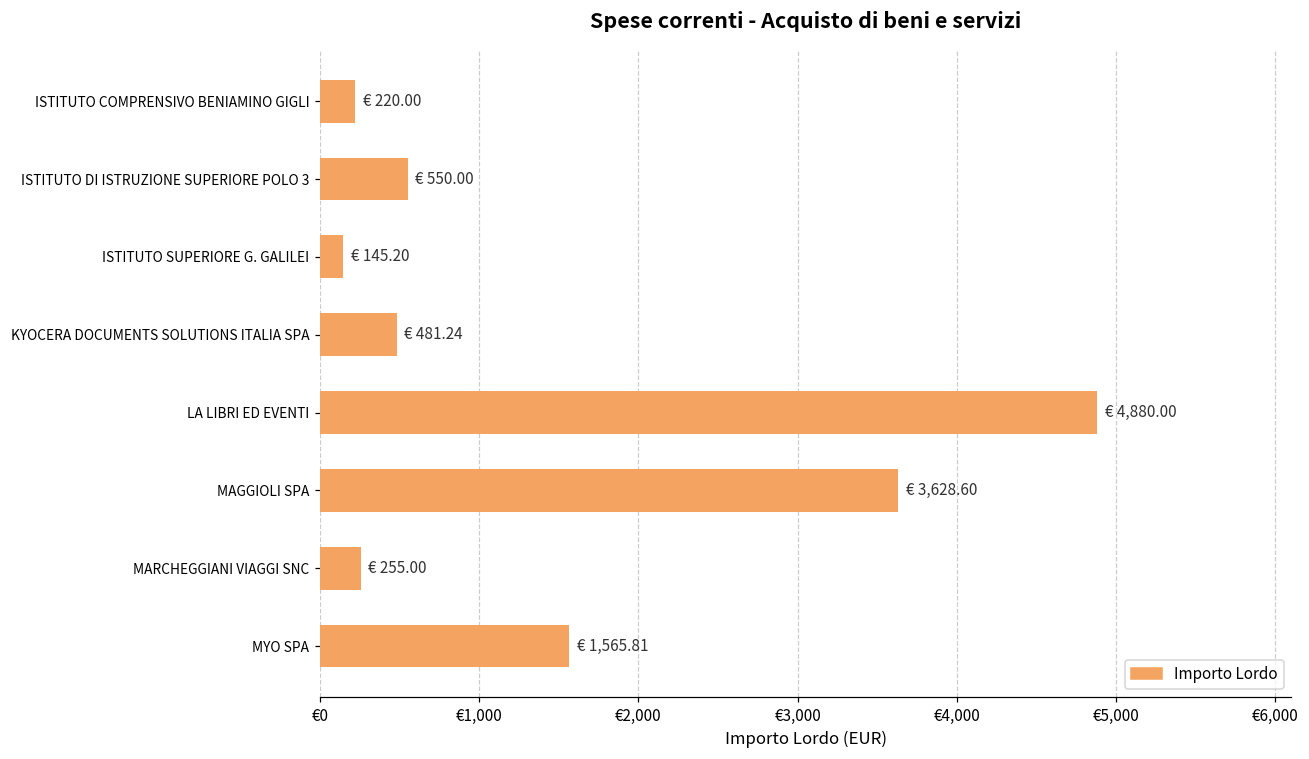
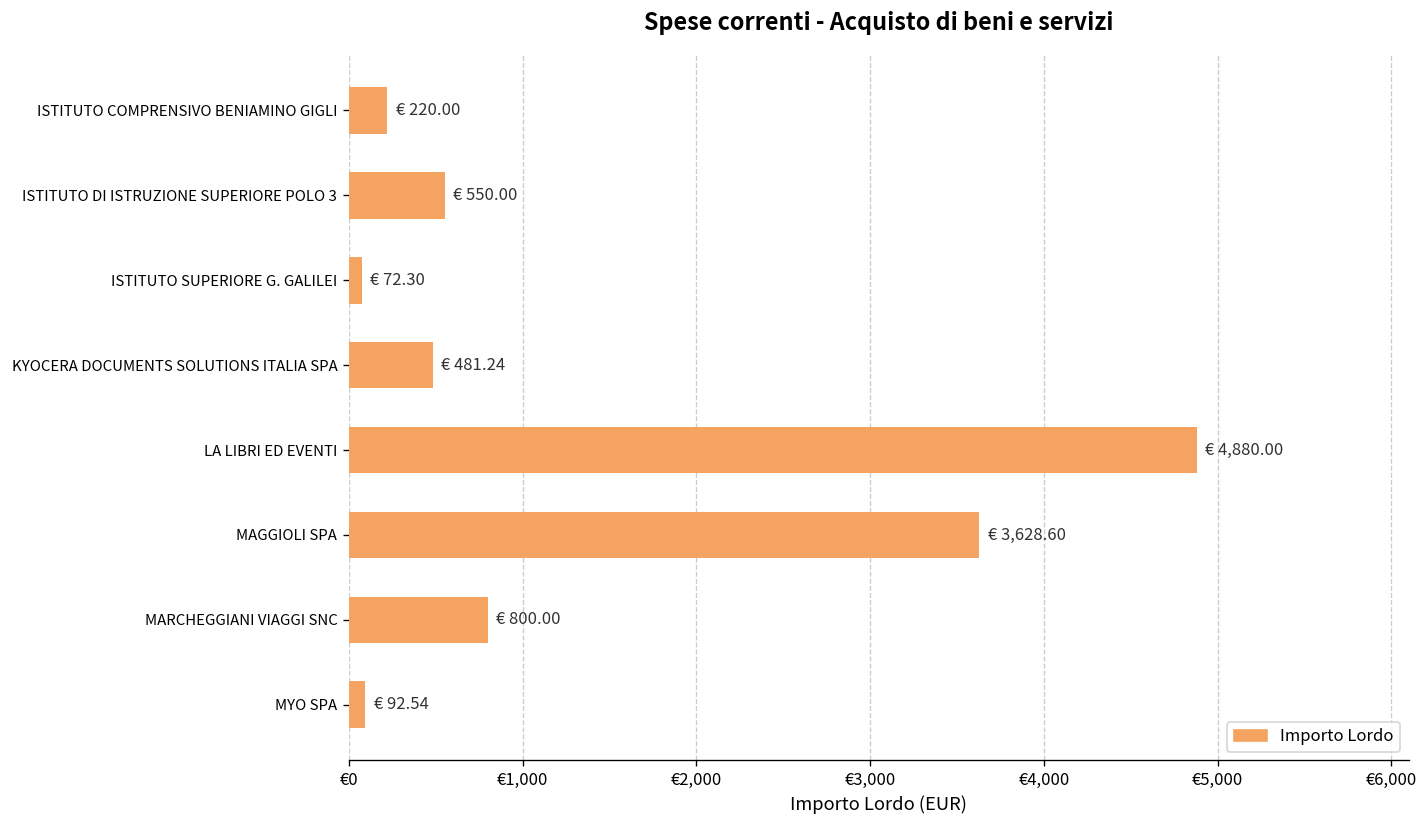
  {
    "ISTITUTO COMPRENSIVO BENIAMINO GIGLI": "220.00",
    "ISTITUTO DI ISTRUZIONE SUPERIORE POLO 3": "550.00",
-   "ISTITUTO SUPERIORE G. GALILEI": "145.20",
+   "ISTITUTO SUPERIORE G. GALILEI": "72.30",
    "KYOCERA DOCUMENTS SOLUTIONS ITALIA SPA": "481.24",
    "LA LIBRI ED EVENTI": "4,880.00",
    "MAGGIOLI SPA": "3,628.60",
-   "MARCHEGGIANI VIAGGI SNC": "255.00",
-   "MYO SPA": "1,565.81"
+   "MARCHEGGIANI VIAGGI SNC": "800.00",
+   "MYO SPA": "92.54"
  }
